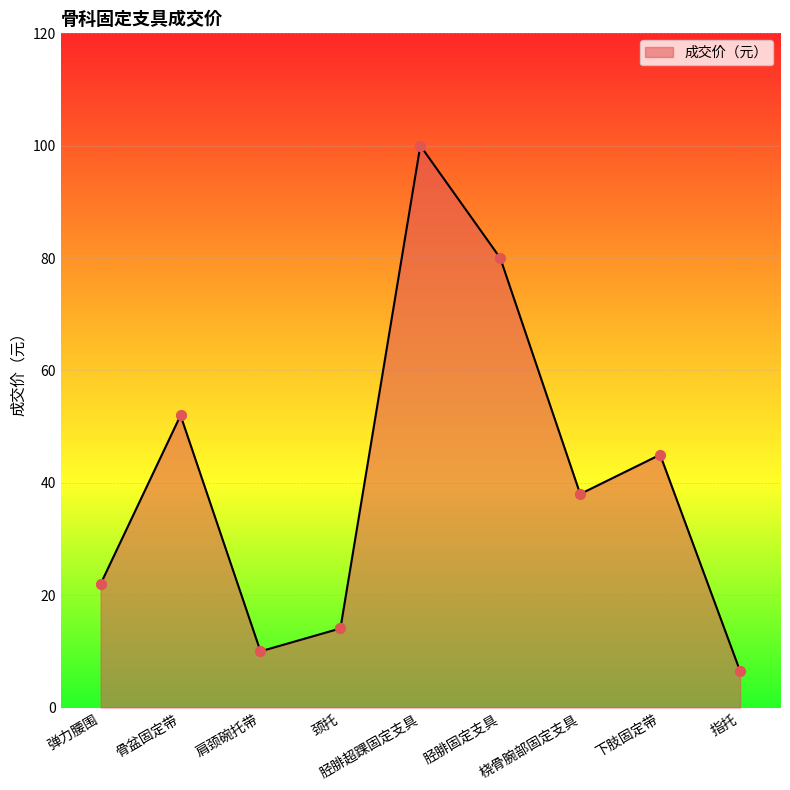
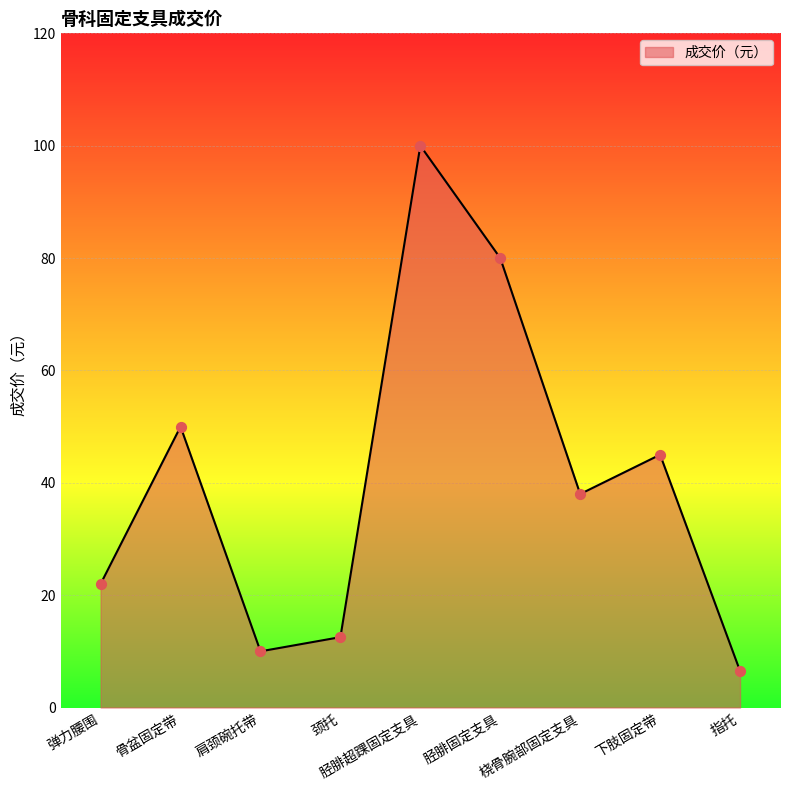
  {
    "弹力腰围": 22,
-   "骨盆固定带": 52,
+   "骨盆固定带": 50,
    "肩颈碗托带": 10,
-   "颈托": 14,
+   "颈托": 13,
    "胫腓超踝固定支具": 100,
    "胫腓固定支具": 80,
    "桡骨腕部固定支具": 38,
    "下肢固定带": 45,
    "指托": 7
  }
